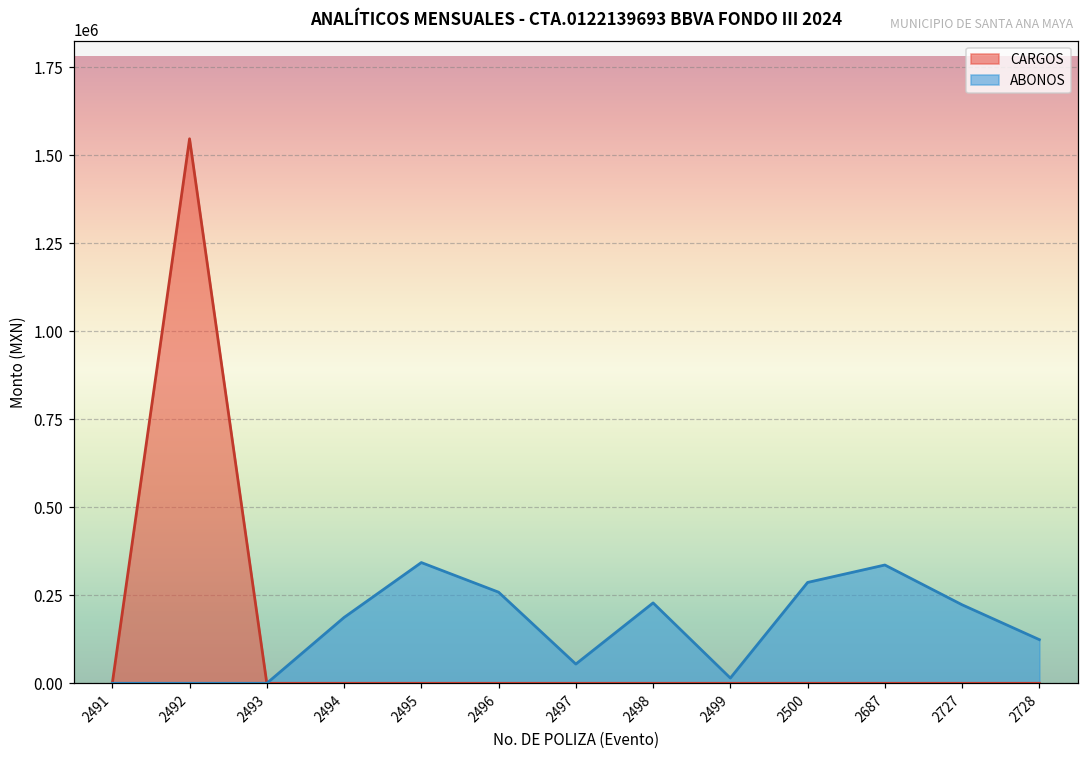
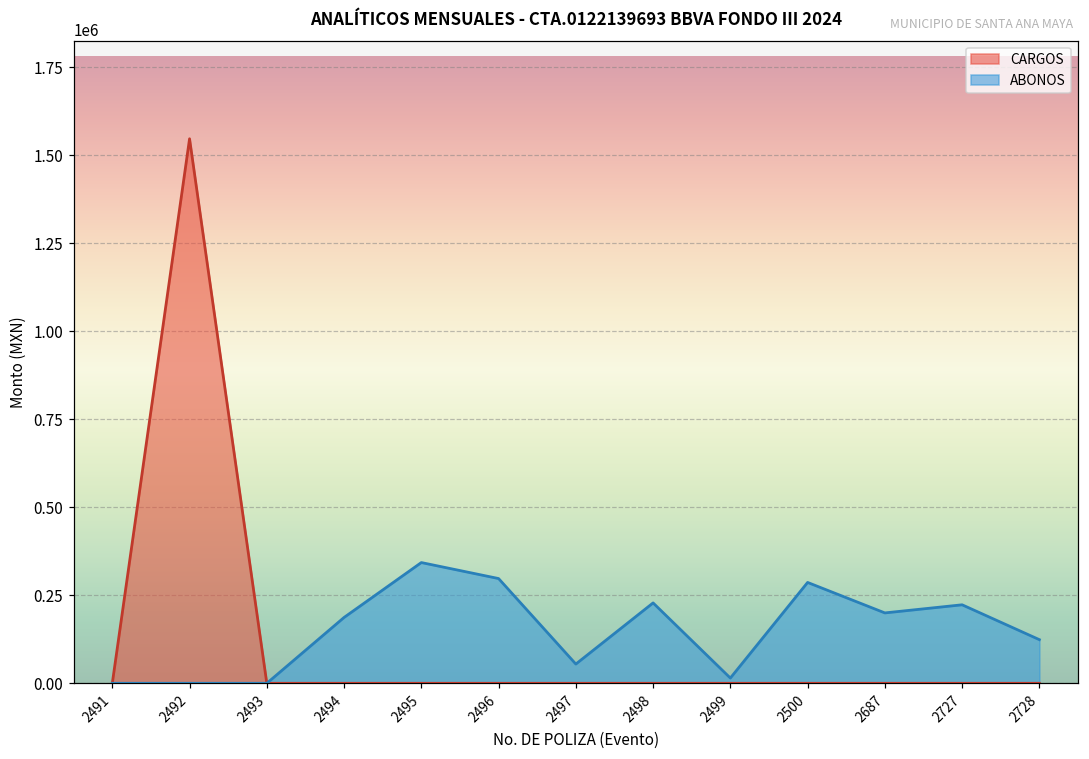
  {
    "CARGOS": {
      "2492": 1550000,
      "2494": 0,
      "2495": 0,
      "2496": 0,
      "2497": 0,
      "2498": 0,
      "2499": 0,
      "2500": 0,
      "2687": 0,
      "2727": 0,
      "2728": 0
    },
    "ABONOS": {
      "2492": 0,
      "2494": 190000,
      "2495": 340000,
-     "2496": 260000,
+     "2496": 300000,
      "2497": 50000,
      "2498": 230000,
      "2499": 10000,
      "2500": 290000,
-     "2687": 340000,
+     "2687": 200000,
      "2727": 220000,
      "2728": 120000
    }
  }
